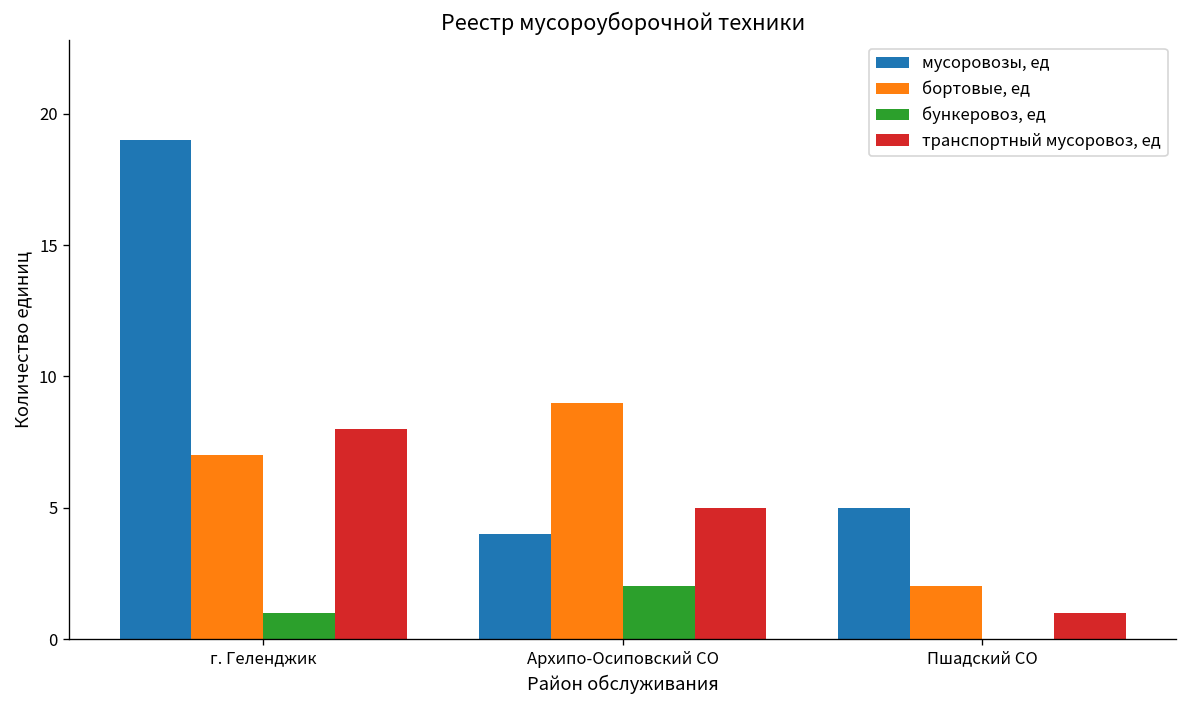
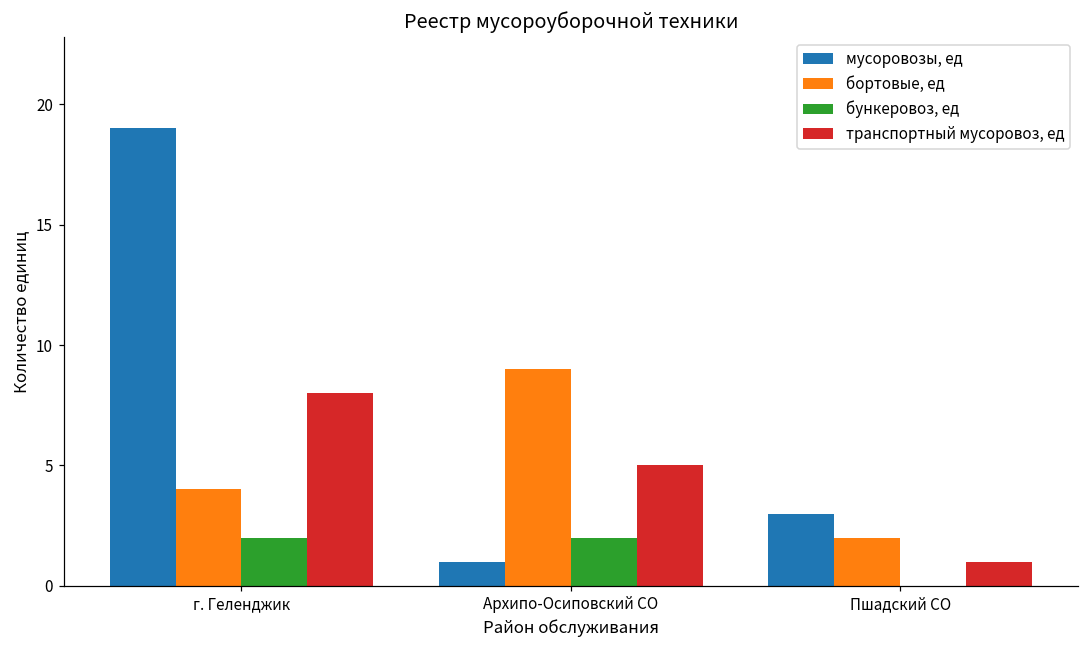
  {
    "мусоровозы, ед": {
      "г. Геленджик": 19,
-     "Архипо-Осиповский СО": 4,
-     "Пшадский СО": 5
+     "Архипо-Осиповский СО": 1,
+     "Пшадский СО": 3
    },
    "бортовые, ед": {
-     "г. Геленджик": 7,
+     "г. Геленджик": 4,
      "Архипо-Осиповский СО": 9,
      "Пшадский СО": 2
    },
    "бункеровоз, ед": {
-     "г. Геленджик": 1,
+     "г. Геленджик": 2,
      "Архипо-Осиповский СО": 2,
      "Пшадский СО": 0
    },
    "транспортный мусоровоз, ед": {
      "г. Геленджик": 8,
      "Архипо-Осиповский СО": 5,
      "Пшадский СО": 1
    }
  }
